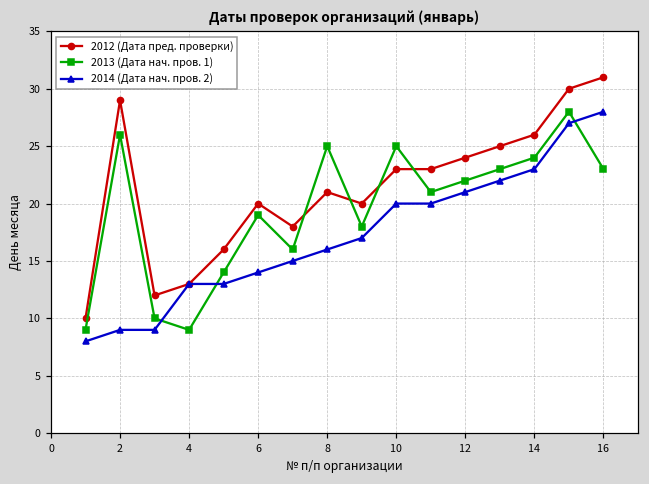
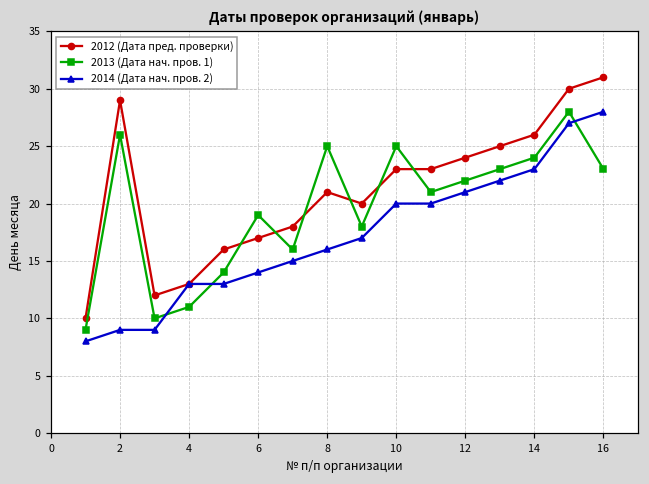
  {
    "2012 (Дата пред. проверки)": {
      "2": 29,
-     "6": 20,
+     "6": 17,
      "8": 21,
      "10": 23,
      "12": 24,
      "14": 26,
      "16": 31
    },
    "2013 (Дата нач. пров. 1)": {
      "2": 26,
-     "4": 9,
+     "4": 11,
      "6": 19,
      "8": 25,
      "10": 25,
      "12": 22,
      "14": 24,
      "16": 23
    },
    "2014 (Дата нач. пров. 2)": {
      "2": 9,
      "6": 14,
      "8": 16,
      "10": 20,
      "12": 21,
      "14": 23,
      "16": 28
    }
  }
